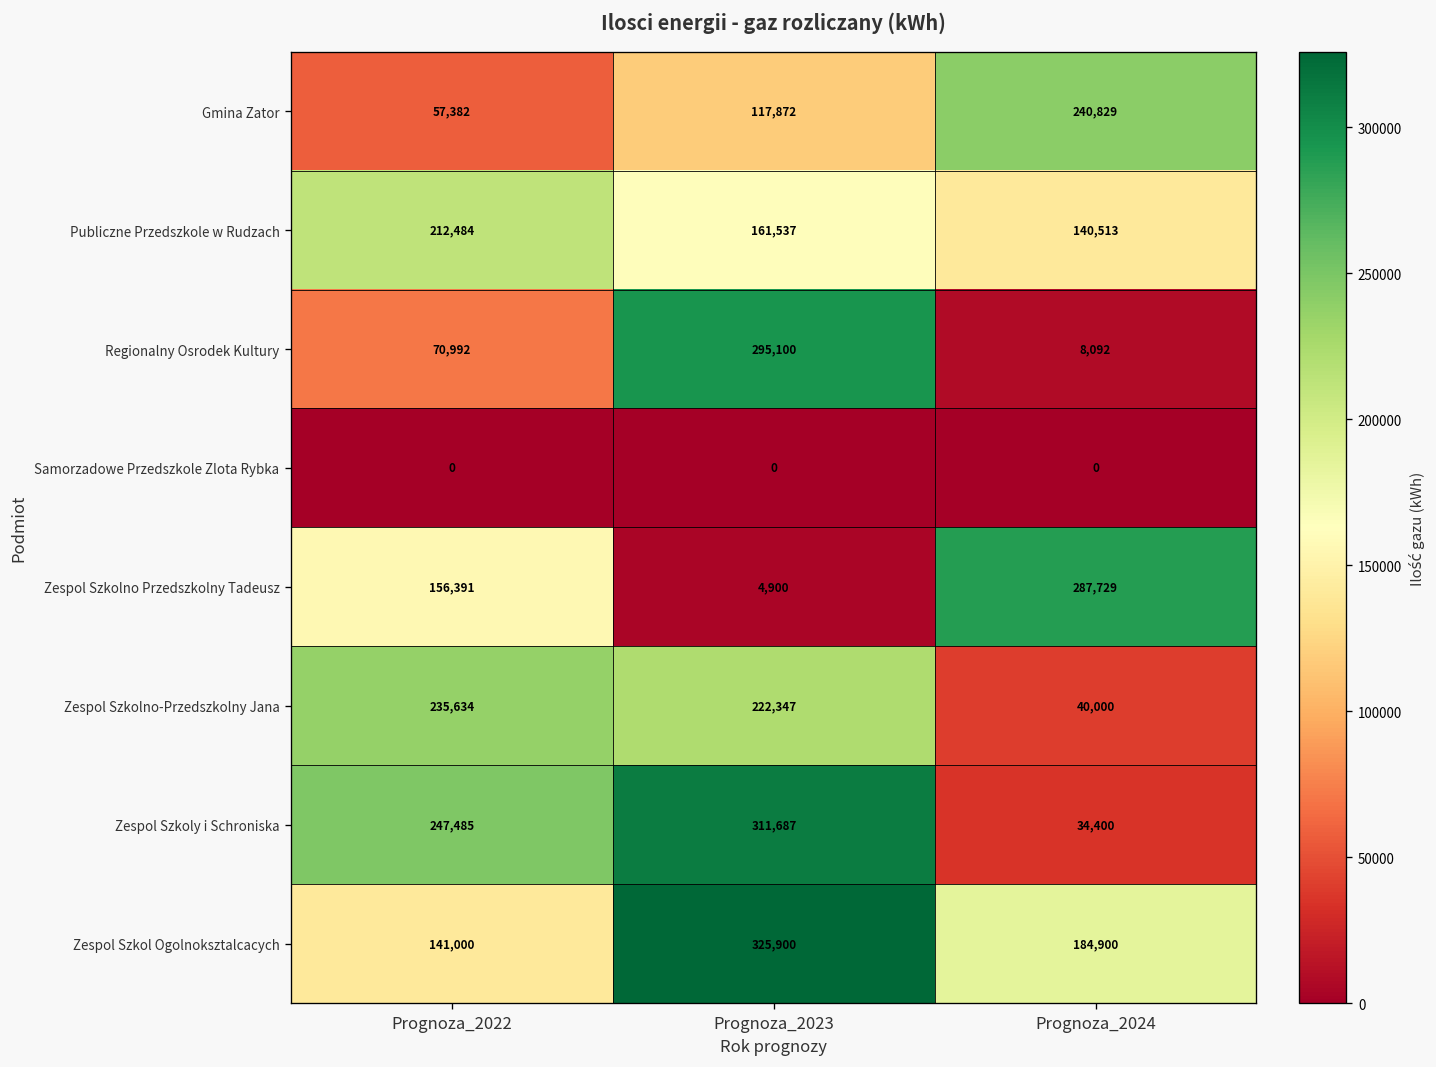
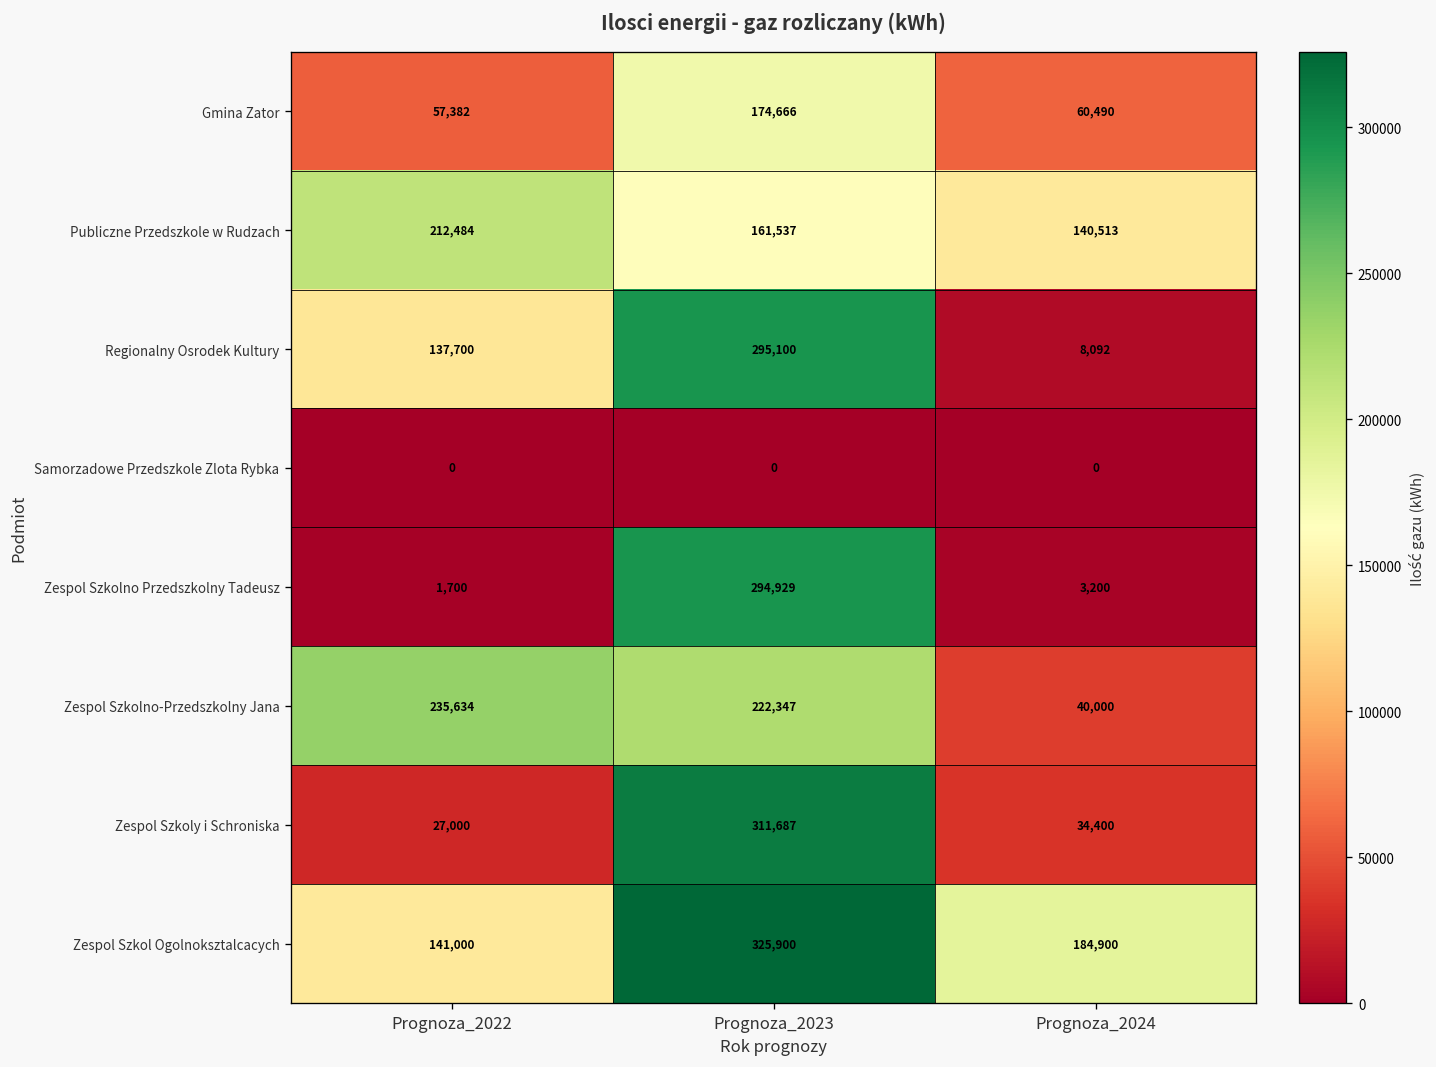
  {
    "Gmina Zator": {
      "Prognoza_2022": "57,382",
-     "Prognoza_2023": "117,872",
-     "Prognoza_2024": "240,829"
+     "Prognoza_2023": "174,666",
+     "Prognoza_2024": "60,490"
    },
    "Publiczne Przedszkole w Rudzach": {
      "Prognoza_2022": "212,484",
      "Prognoza_2023": "161,537",
      "Prognoza_2024": "140,513"
    },
    "Regionalny Osrodek Kultury": {
-     "Prognoza_2022": "70,992",
+     "Prognoza_2022": "137,700",
      "Prognoza_2023": "295,100",
      "Prognoza_2024": "8,092"
    },
    "Samorzadowe Przedszkole Zlota Rybka": {
      "Prognoza_2022": "0",
      "Prognoza_2023": "0",
      "Prognoza_2024": "0"
    },
    "Zespol Szkolno Przedszkolny Tadeusz": {
-     "Prognoza_2022": "156,391",
-     "Prognoza_2023": "4,900",
-     "Prognoza_2024": "287,729"
+     "Prognoza_2022": "1,700",
+     "Prognoza_2023": "294,929",
+     "Prognoza_2024": "3,200"
    },
    "Zespol Szkolno-Przedszkolny Jana": {
      "Prognoza_2022": "235,634",
      "Prognoza_2023": "222,347",
      "Prognoza_2024": "40,000"
    },
    "Zespol Szkoly i Schroniska": {
-     "Prognoza_2022": "247,485",
+     "Prognoza_2022": "27,000",
      "Prognoza_2023": "311,687",
      "Prognoza_2024": "34,400"
    },
    "Zespol Szkol Ogolnoksztalcacych": {
      "Prognoza_2022": "141,000",
      "Prognoza_2023": "325,900",
      "Prognoza_2024": "184,900"
    }
  }
